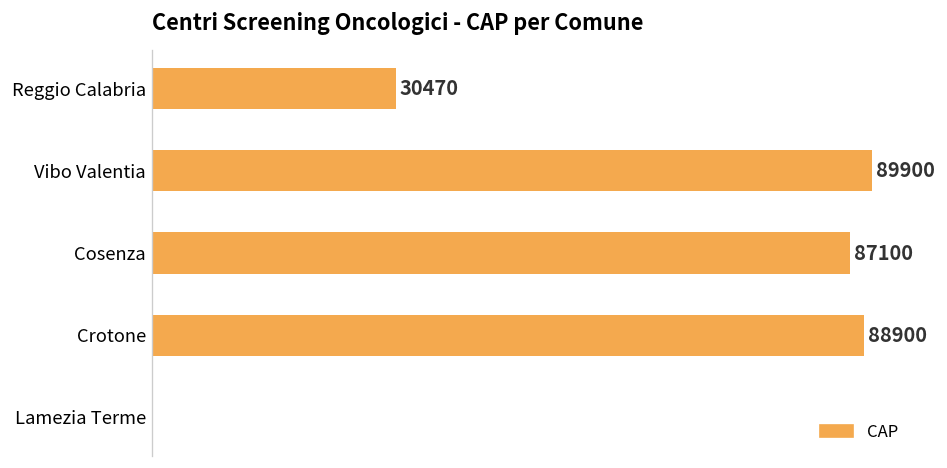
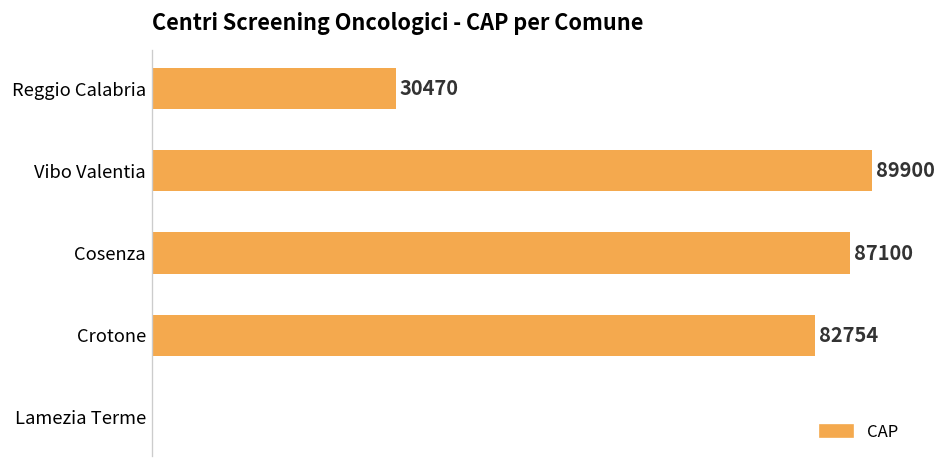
  {
    "Reggio Calabria": 30470,
    "Vibo Valentia": 89900,
    "Cosenza": 87100,
-   "Crotone": 88900
+   "Crotone": 82754
  }
